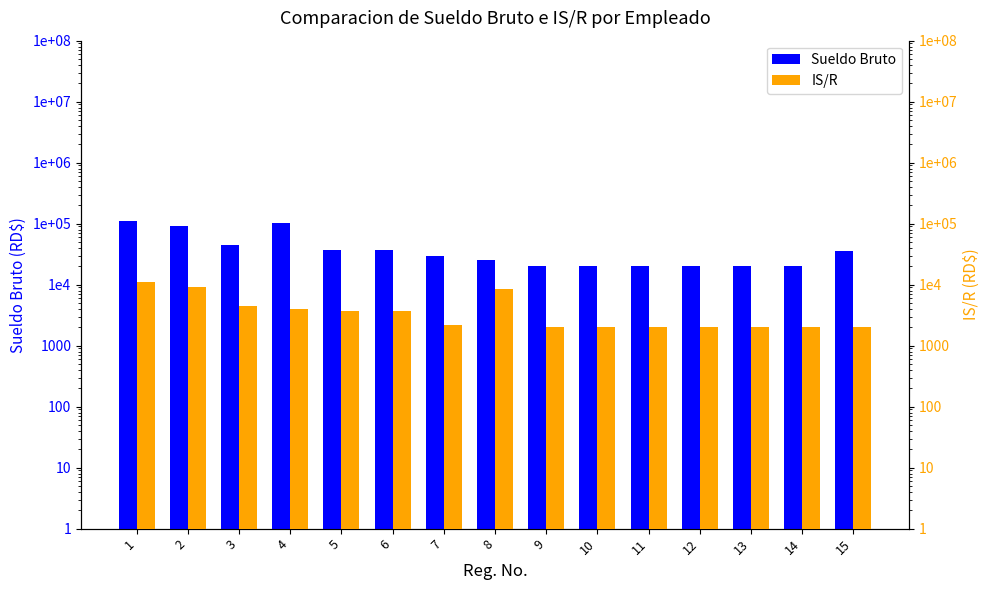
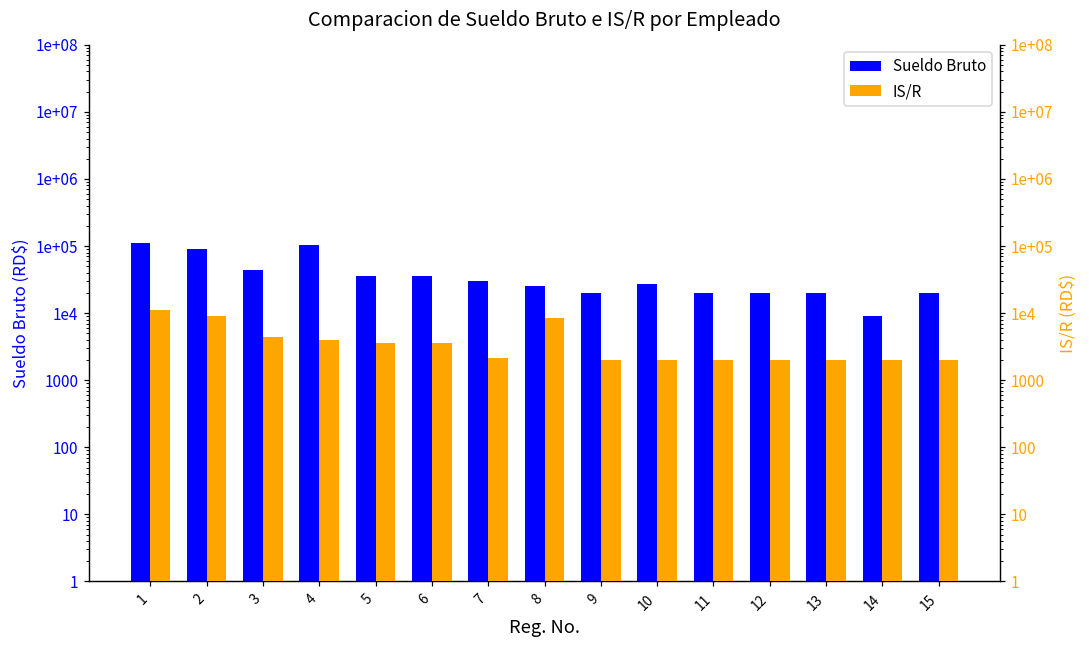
  {
    "Sueldo Bruto": {
      "1": 110000,
      "2": 90000,
      "3": 40000,
      "4": 100000,
      "5": 40000,
      "6": 40000,
      "7": 30000,
      "8": 25000,
      "9": 20000,
-     "10": 20000,
+     "10": 30000,
      "11": 20000,
      "12": 20000,
      "13": 20000,
-     "14": 20000,
-     "15": 40000
+     "14": 9000,
+     "15": 20000
    },
    "IS/R": {
      "1": 11000,
      "2": 9000,
      "3": 4000,
      "4": 4000,
      "5": 4000,
      "6": 4000,
      "7": 2200,
      "8": 9000,
      "9": 2000,
      "10": 2000,
      "11": 2000,
      "12": 2000,
      "13": 2000,
      "14": 2000,
      "15": 2000
    }
  }
